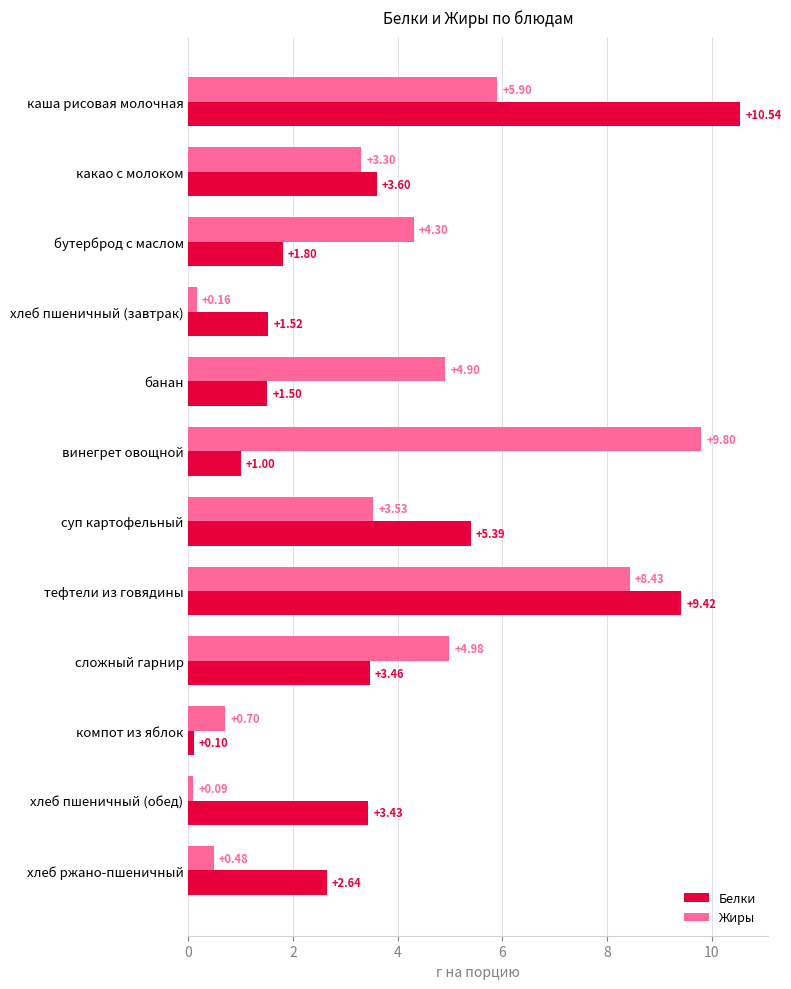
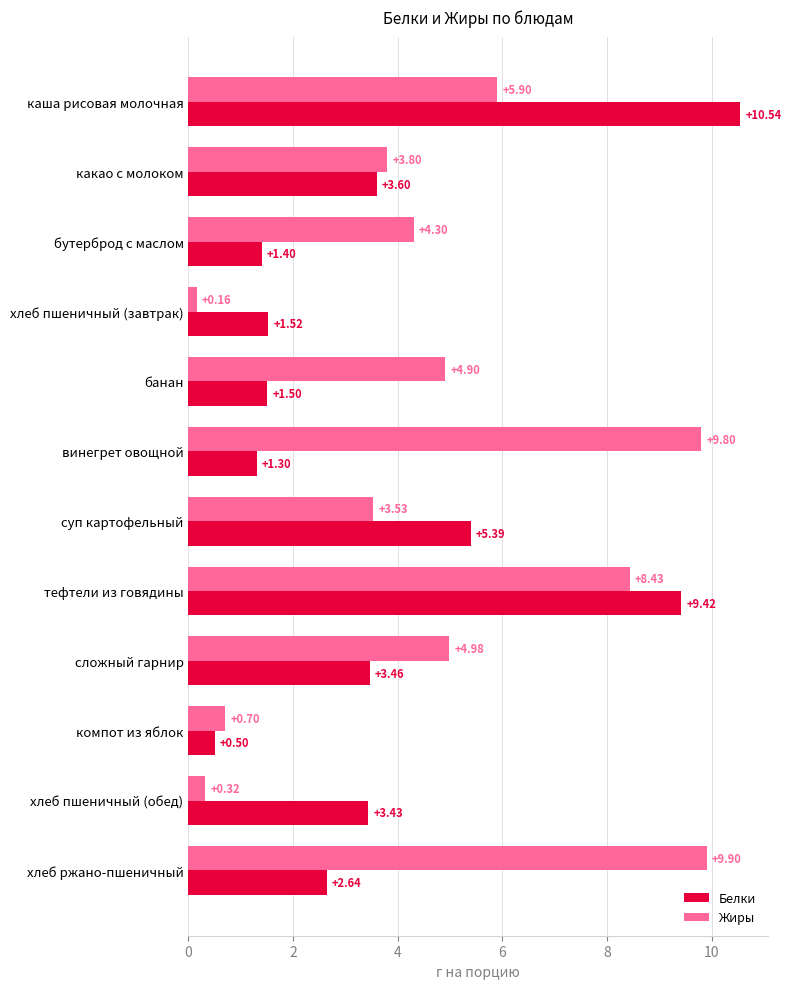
  {
    "Белки": {
      "каша рисовая молочная": "+10.54",
      "какао с молоком": "+3.60",
-     "бутерброд с маслом": "+1.80",
+     "бутерброд с маслом": "+1.40",
      "хлеб пшеничный (завтрак)": "+1.52",
      "банан": "+1.50",
-     "винегрет овощной": "+1.00",
+     "винегрет овощной": "+1.30",
      "суп картофельный": "+5.39",
      "тефтели из говядины": "+9.42",
      "сложный гарнир": "+3.46",
-     "компот из яблок": "+0.10",
+     "компот из яблок": "+0.50",
      "хлеб пшеничный (обед)": "+3.43",
      "хлеб ржано-пшеничный": "+2.64"
    },
    "Жиры": {
      "каша рисовая молочная": "+5.90",
-     "какао с молоком": "+3.30",
+     "какао с молоком": "+3.80",
      "бутерброд с маслом": "+4.30",
      "хлеб пшеничный (завтрак)": "+0.16",
      "банан": "+4.90",
      "винегрет овощной": "+9.80",
      "суп картофельный": "+3.53",
      "тефтели из говядины": "+8.43",
      "сложный гарнир": "+4.98",
      "компот из яблок": "+0.70",
-     "хлеб пшеничный (обед)": "+0.09",
-     "хлеб ржано-пшеничный": "+0.48"
+     "хлеб пшеничный (обед)": "+0.32",
+     "хлеб ржано-пшеничный": "+9.90"
    }
  }
